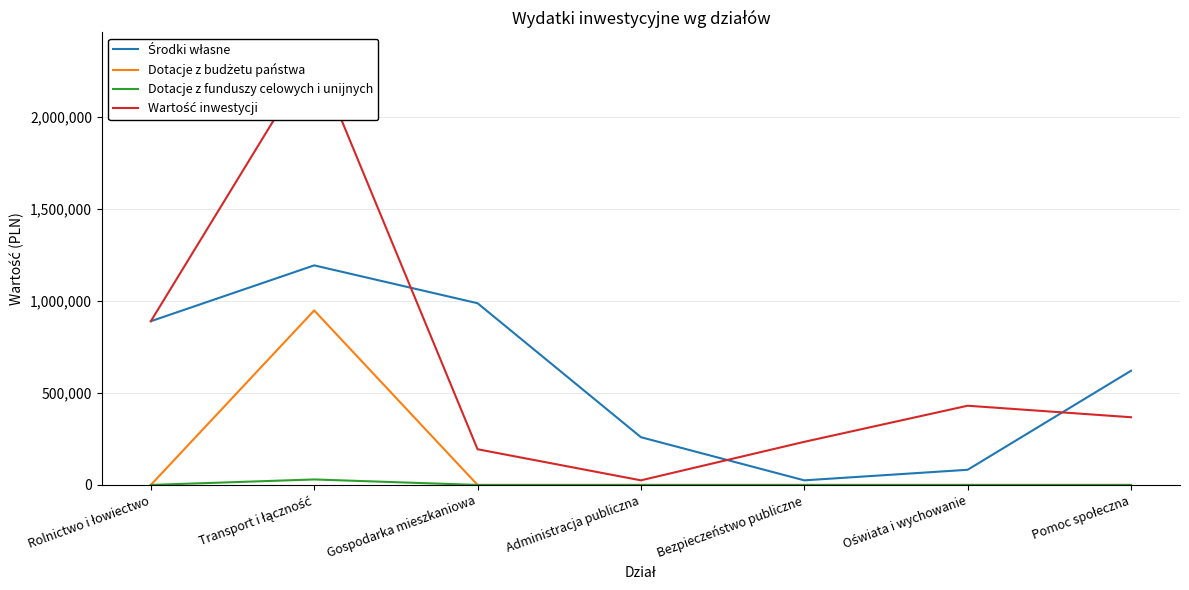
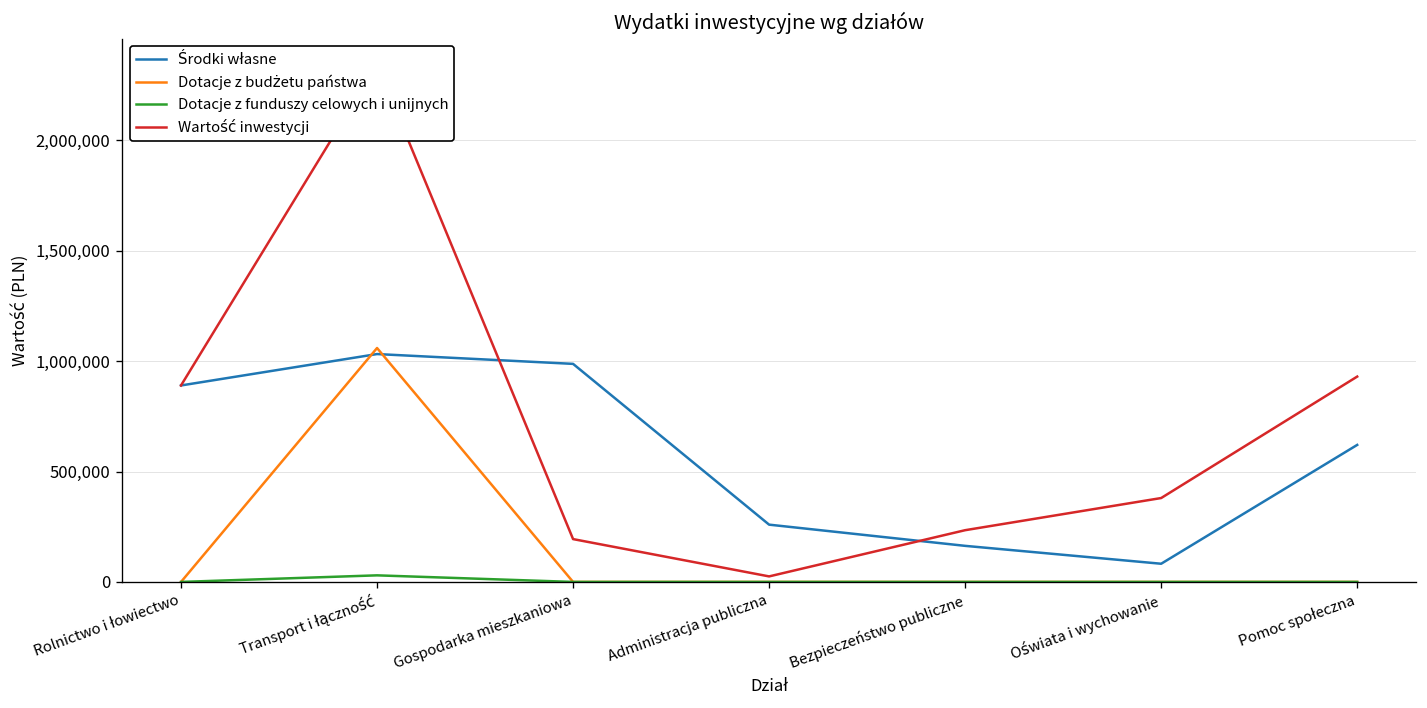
  {
    "Środki własne": {
-     "Transport i łączność": "1,190,000",
+     "Transport i łączność": "1,030,000",
      "Gospodarka mieszkaniowa": "990,000",
      "Administracja publiczna": "260,000",
-     "Bezpieczeństwo publiczne": "30,000",
+     "Bezpieczeństwo publiczne": "160,000",
      "Oświata i wychowanie": "80,000",
      "Pomoc społeczna": "620,000"
    },
    "Dotacje z budżetu państwa": {
-     "Transport i łączność": "950,000"
+     "Transport i łączność": "1,060,000"
    },
    "Dotacje z funduszy celowych i unijnych": {
      "Transport i łączność": "30,000"
    },
    "Wartość inwestycji": {
      "Gospodarka mieszkaniowa": "190,000",
      "Administracja publiczna": "30,000",
      "Bezpieczeństwo publiczne": "230,000",
-     "Oświata i wychowanie": "430,000",
-     "Pomoc społeczna": "370,000"
+     "Oświata i wychowanie": "380,000",
+     "Pomoc społeczna": "930,000"
    }
  }
